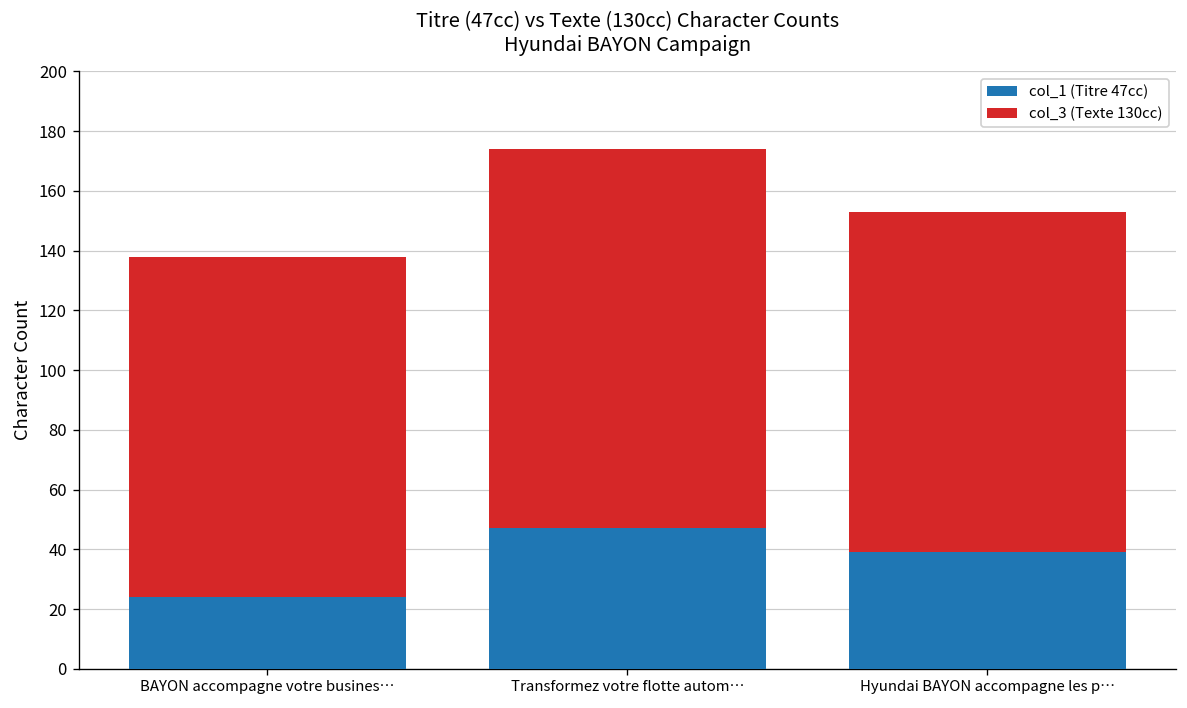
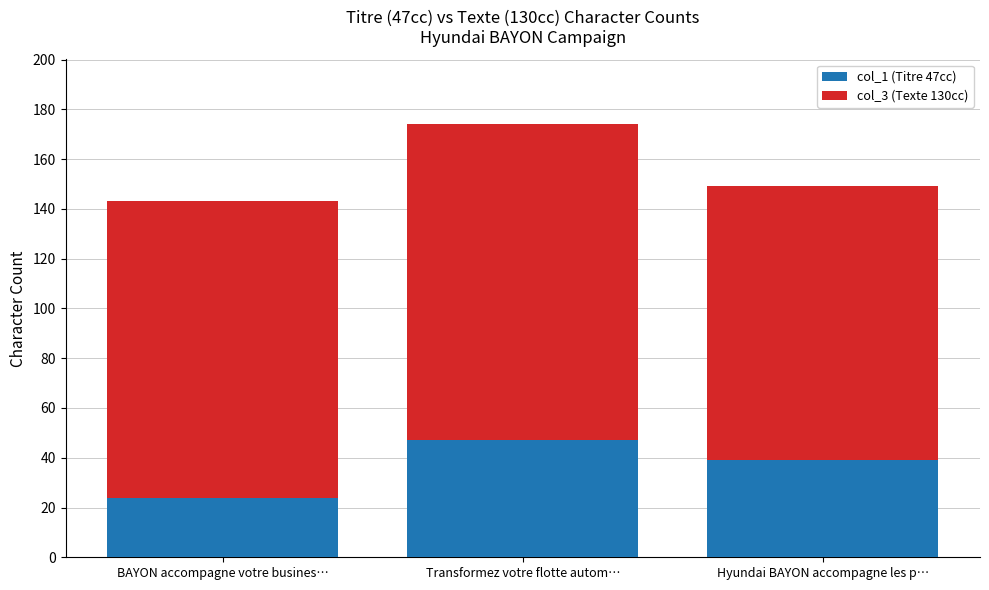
  {
    "col_1 (Titre 47cc)": {
      "BAYON accompagne votre busines…": 24,
      "Transformez votre flotte autom…": 47,
      "Hyundai BAYON accompagne les p…": 39
    },
    "col_3 (Texte 130cc)": {
-     "BAYON accompagne votre busines…": 114,
+     "BAYON accompagne votre busines…": 119,
      "Transformez votre flotte autom…": 127,
-     "Hyundai BAYON accompagne les p…": 114
+     "Hyundai BAYON accompagne les p…": 110
    }
  }
